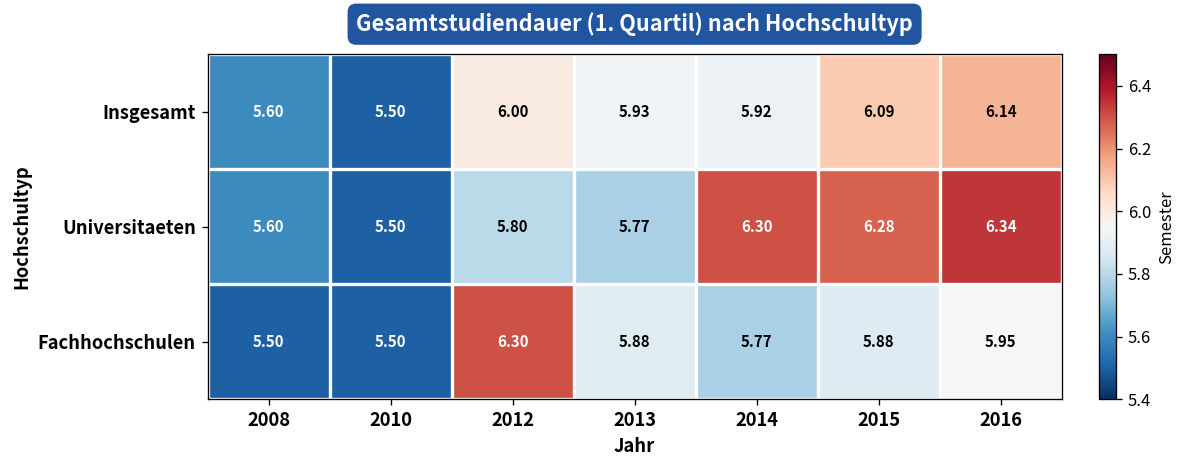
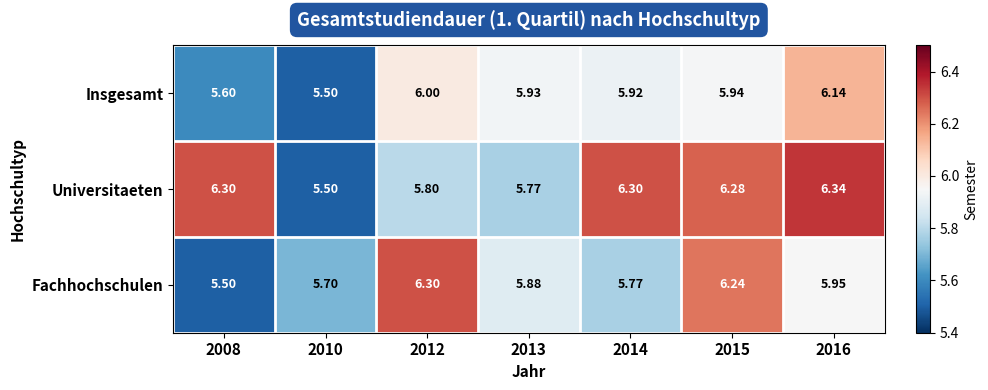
  {
    "Insgesamt": {
      "2008": 5.60,
      "2010": 5.50,
      "2012": 6.00,
      "2013": 5.93,
      "2014": 5.92,
-     "2015": 6.09,
+     "2015": 5.94,
      "2016": 6.14
    },
    "Universitaeten": {
-     "2008": 5.60,
+     "2008": 6.30,
      "2010": 5.50,
      "2012": 5.80,
      "2013": 5.77,
      "2014": 6.30,
      "2015": 6.28,
      "2016": 6.34
    },
    "Fachhochschulen": {
      "2008": 5.50,
-     "2010": 5.50,
+     "2010": 5.70,
      "2012": 6.30,
      "2013": 5.88,
      "2014": 5.77,
-     "2015": 5.88,
+     "2015": 6.24,
      "2016": 5.95
    }
  }
